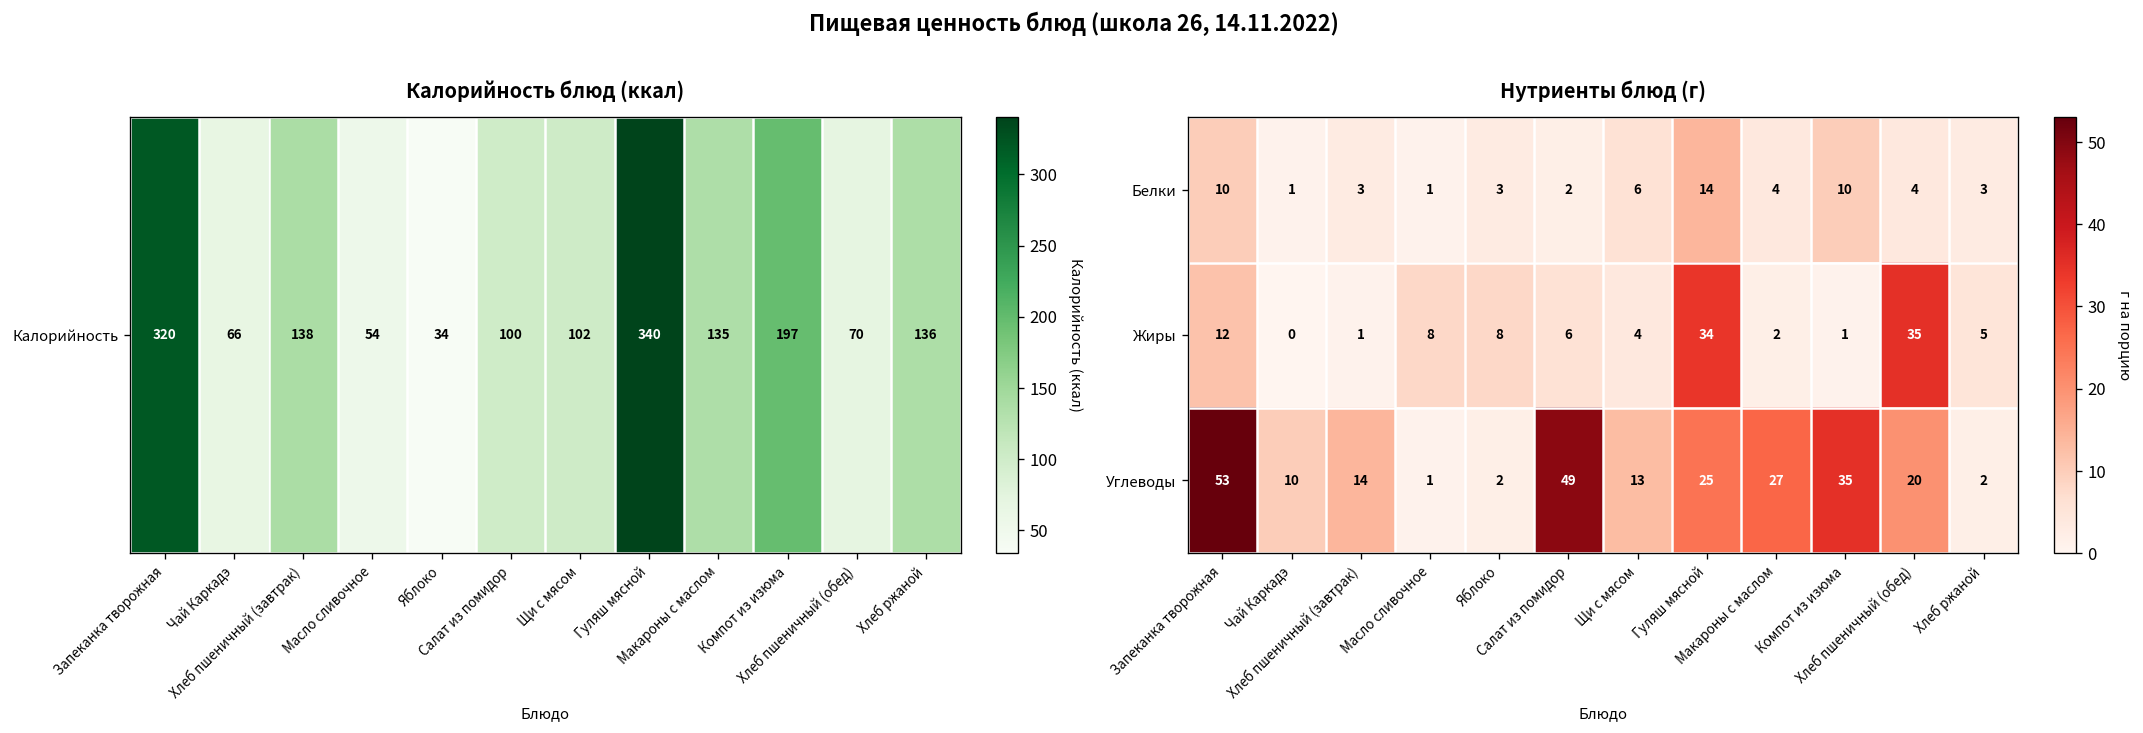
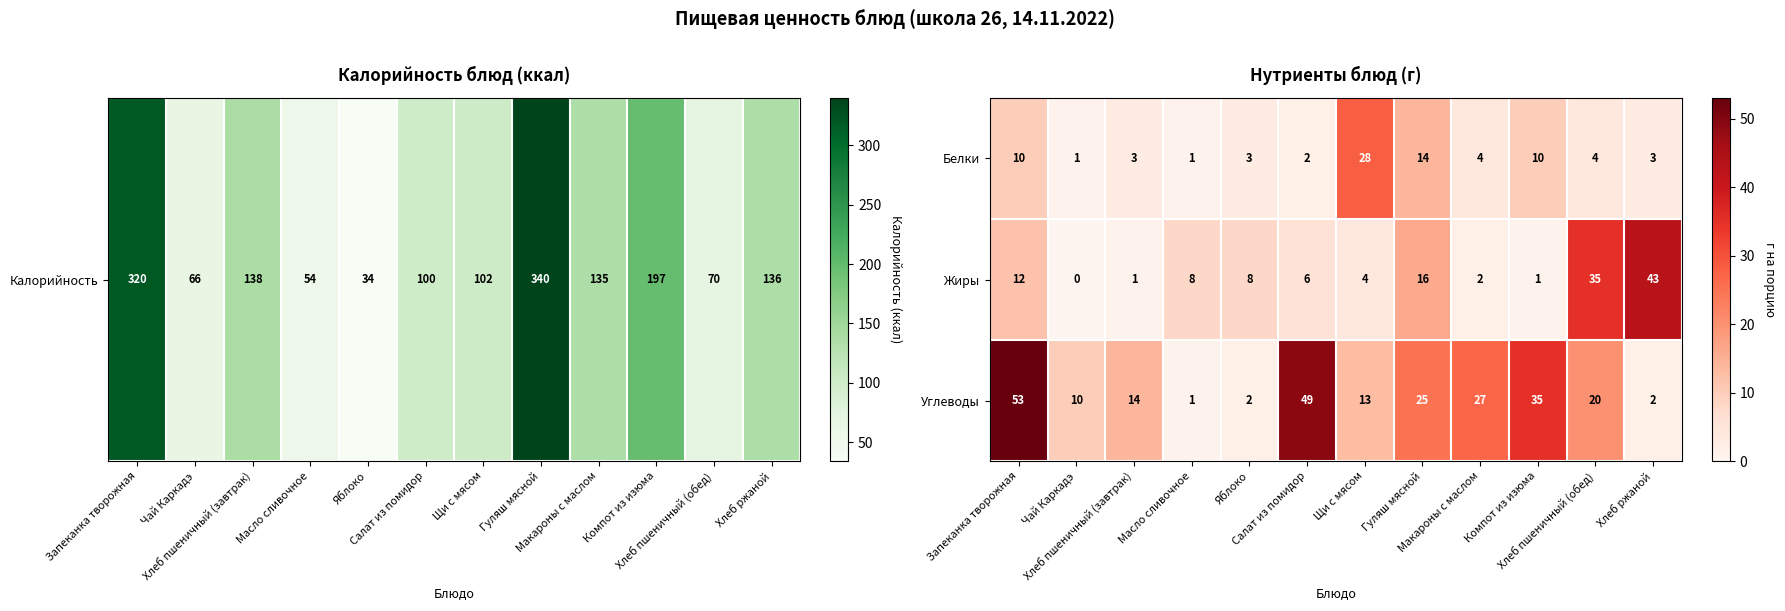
  {
    "Калорийность блюд (ккал)": {
      "Калорийность": {
        "Запеканка творожная": 320,
        "Чай Каркадэ": 66,
        "Хлеб пшеничный (завтрак)": 138,
        "Масло сливочное": 54,
        "Яблоко": 34,
        "Салат из помидор": 100,
        "Щи с мясом": 102,
        "Гуляш мясной": 340,
        "Макароны с маслом": 135,
        "Компот из изюма": 197,
        "Хлеб пшеничный (обед)": 70,
        "Хлеб ржаной": 136
      }
    },
    "Нутриенты блюд (г)": {
      "Белки": {
        "Запеканка творожная": 10,
        "Чай Каркадэ": 1,
        "Хлеб пшеничный (завтрак)": 3,
        "Масло сливочное": 1,
        "Яблоко": 3,
        "Салат из помидор": 2,
-       "Щи с мясом": 6,
+       "Щи с мясом": 28,
        "Гуляш мясной": 14,
        "Макароны с маслом": 4,
        "Компот из изюма": 10,
        "Хлеб пшеничный (обед)": 4,
        "Хлеб ржаной": 3
      },
      "Жиры": {
        "Запеканка творожная": 12,
        "Чай Каркадэ": 0,
        "Хлеб пшеничный (завтрак)": 1,
        "Масло сливочное": 8,
        "Яблоко": 8,
        "Салат из помидор": 6,
        "Щи с мясом": 4,
-       "Гуляш мясной": 34,
+       "Гуляш мясной": 16,
        "Макароны с маслом": 2,
        "Компот из изюма": 1,
        "Хлеб пшеничный (обед)": 35,
-       "Хлеб ржаной": 5
+       "Хлеб ржаной": 43
      },
      "Углеводы": {
        "Запеканка творожная": 53,
        "Чай Каркадэ": 10,
        "Хлеб пшеничный (завтрак)": 14,
        "Масло сливочное": 1,
        "Яблоко": 2,
        "Салат из помидор": 49,
        "Щи с мясом": 13,
        "Гуляш мясной": 25,
        "Макароны с маслом": 27,
        "Компот из изюма": 35,
        "Хлеб пшеничный (обед)": 20,
        "Хлеб ржаной": 2
      }
    }
  }
